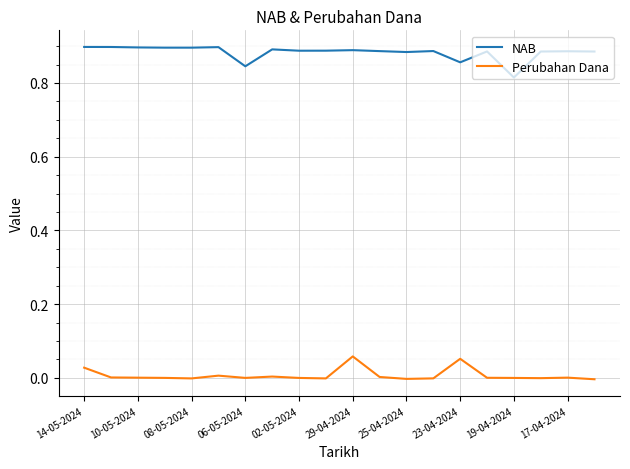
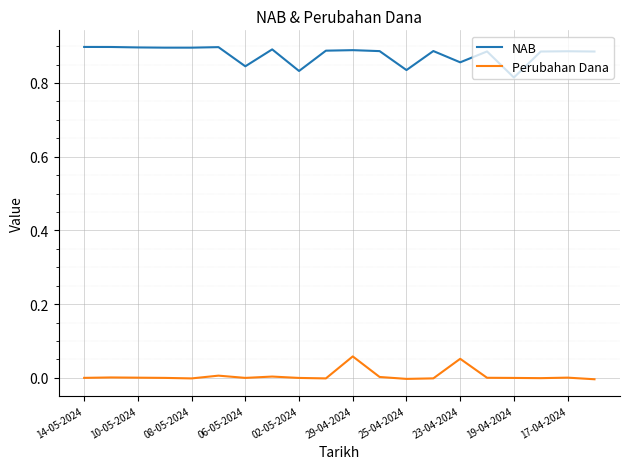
  {
    "NAB": {
      "14-05-2024": 0.90,
      "10-05-2024": 0.90,
      "08-05-2024": 0.90,
      "06-05-2024": 0.85,
-     "02-05-2024": 0.89,
+     "02-05-2024": 0.83,
      "29-04-2024": 0.89,
-     "25-04-2024": 0.88,
+     "25-04-2024": 0.84,
      "23-04-2024": 0.86
    },
    "Perubahan Dana": {
-     "14-05-2024": 0.03,
+     "14-05-2024": 0.00,
      "10-05-2024": 0.00,
      "08-05-2024": 0.00,
      "06-05-2024": 0.00,
      "02-05-2024": 0.00,
      "29-04-2024": 0.06,
      "25-04-2024": 0.00,
      "23-04-2024": 0.05,
      "19-04-2024": 0.00,
      "17-04-2024": 0.00
    }
  }
